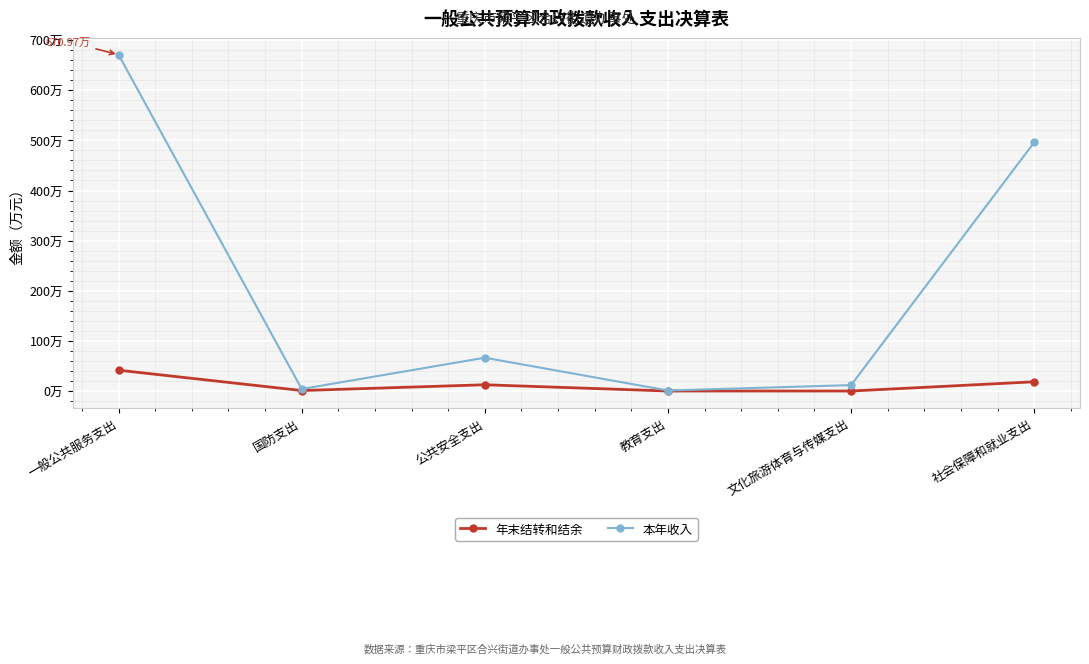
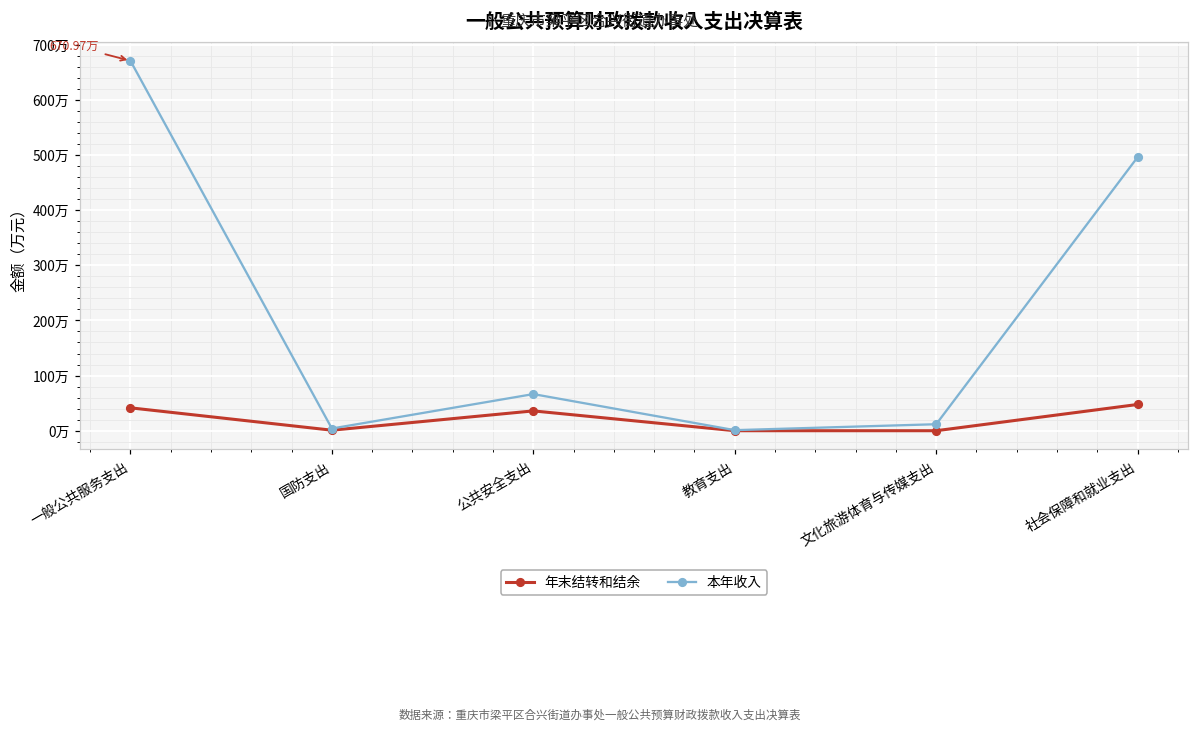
  {
    "年末结转和结余": {
      "一般公共服务支出": "40万",
-     "公共安全支出": "10万",
+     "公共安全支出": "40万",
      "文化旅游体育与传媒支出": "0万",
-     "社会保障和就业支出": "20万"
+     "社会保障和就业支出": "50万"
    },
    "本年收入": {
      "一般公共服务支出": "670.97万"
    }
  }
